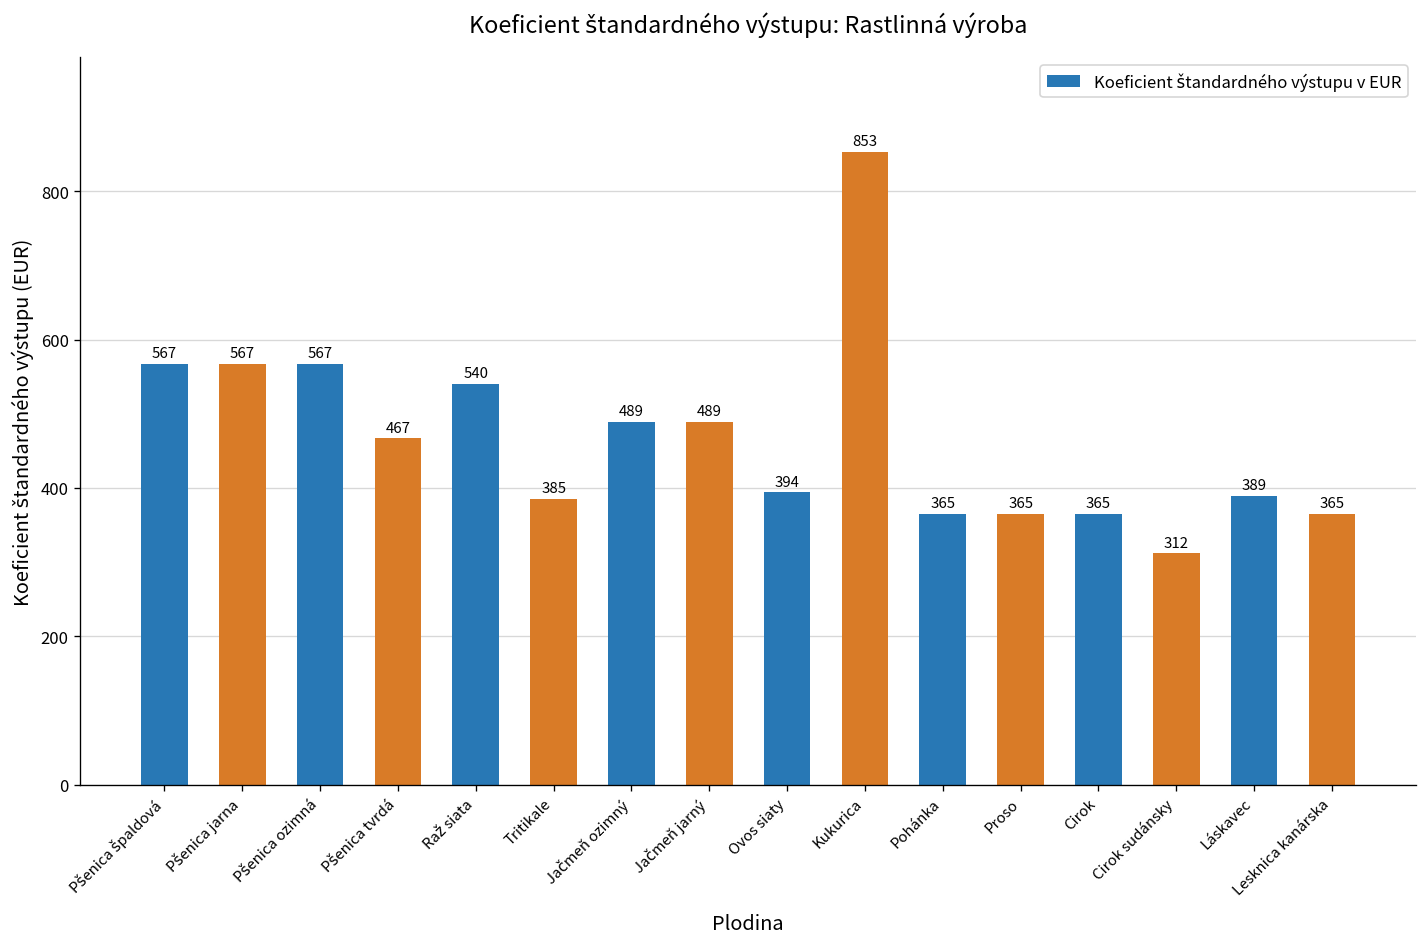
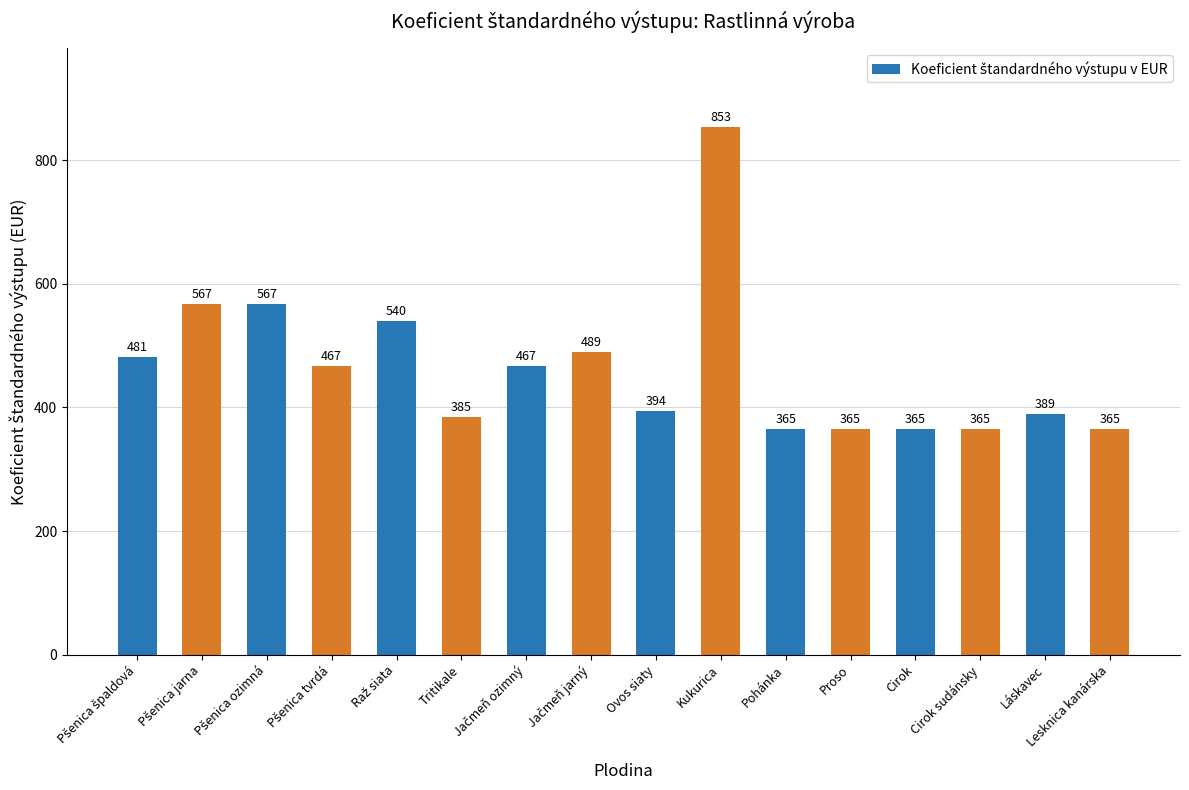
  {
-   "Pšenica špaldová": 567,
+   "Pšenica špaldová": 481,
    "Pšenica jarna": 567,
    "Pšenica ozimná": 567,
    "Pšenica tvrdá": 467,
    "Raž siata": 540,
    "Tritikale": 385,
-   "Jačmeň ozimný": 489,
+   "Jačmeň ozimný": 467,
    "Jačmeň jarný": 489,
    "Ovos siaty": 394,
    "Kukurica": 853,
    "Pohánka": 365,
    "Proso": 365,
    "Cirok": 365,
-   "Cirok sudánsky": 312,
+   "Cirok sudánsky": 365,
    "Láskavec": 389,
    "Lesknica kanárska": 365
  }
